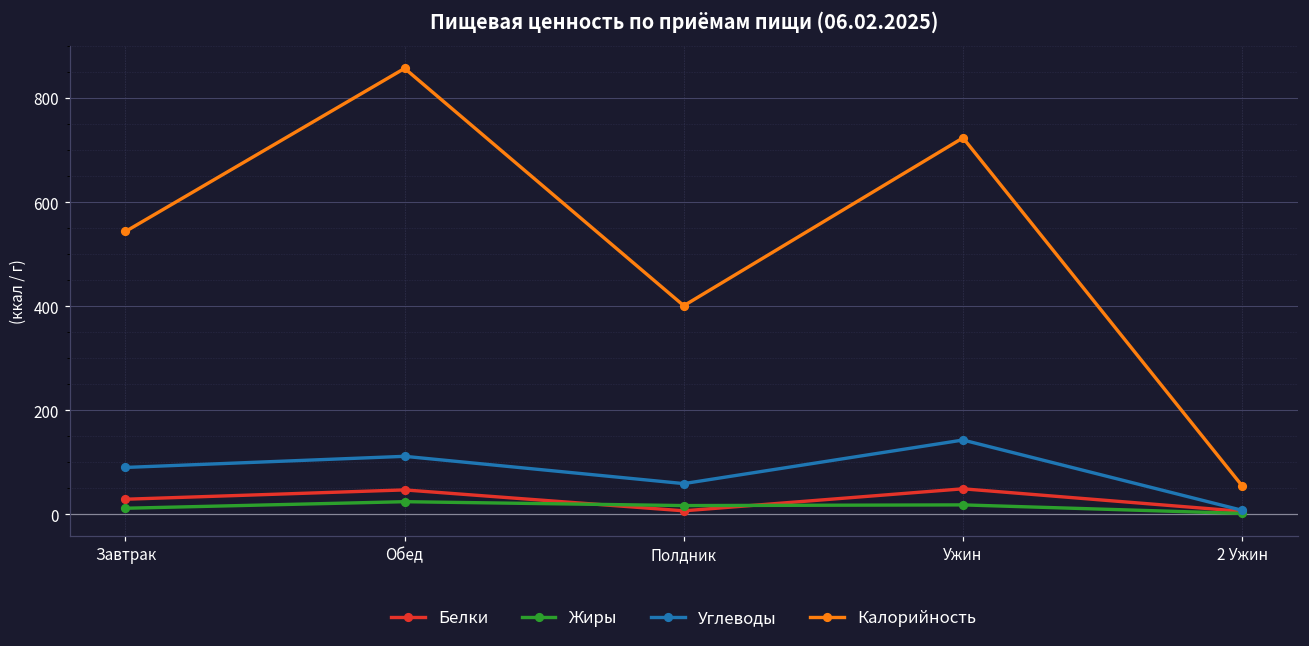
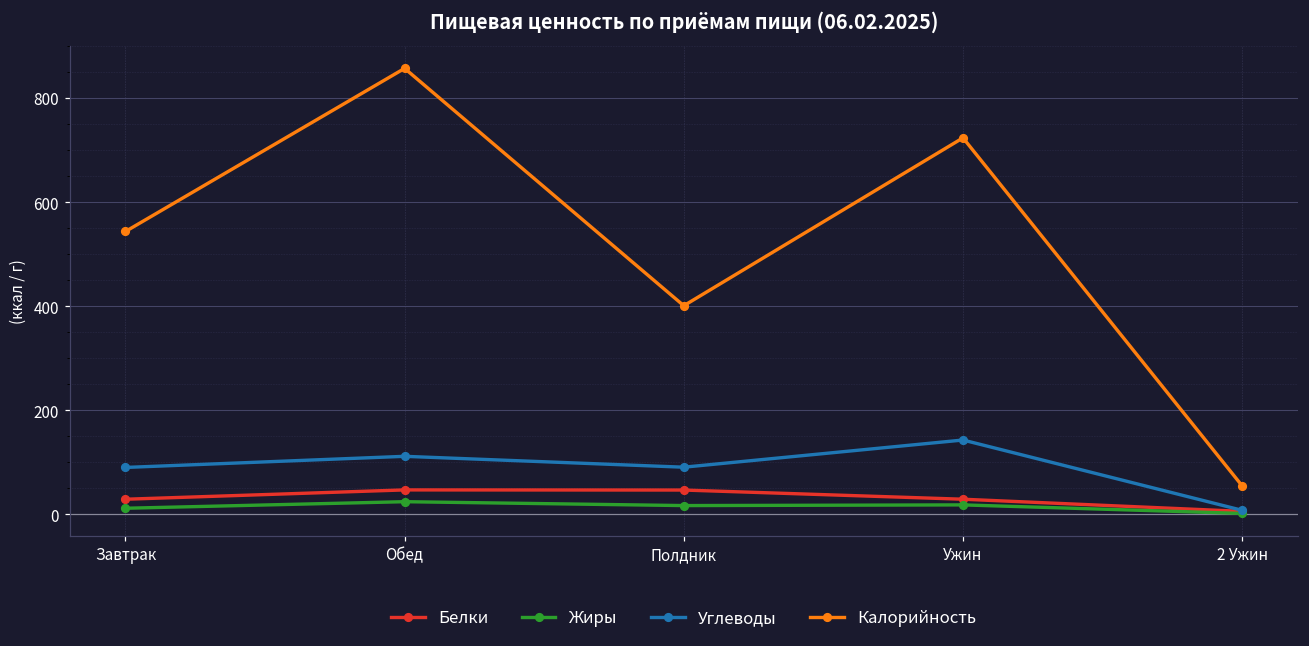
  {
    "Белки": {
      "Завтрак": 30,
      "Обед": 50,
-     "Полдник": 10,
-     "Ужин": 50
+     "Полдник": 50,
+     "Ужин": 30
    },
    "Жиры": {
      "Завтрак": 10,
      "Обед": 20,
      "Полдник": 20,
      "Ужин": 20
    },
    "Углеводы": {
      "Завтрак": 90,
      "Обед": 110,
-     "Полдник": 60,
+     "Полдник": 90,
      "Ужин": 140
    },
    "Калорийность": {
      "Завтрак": 540,
      "Обед": 860,
      "Полдник": 400,
      "Ужин": 720,
      "2 Ужин": 60
    }
  }
